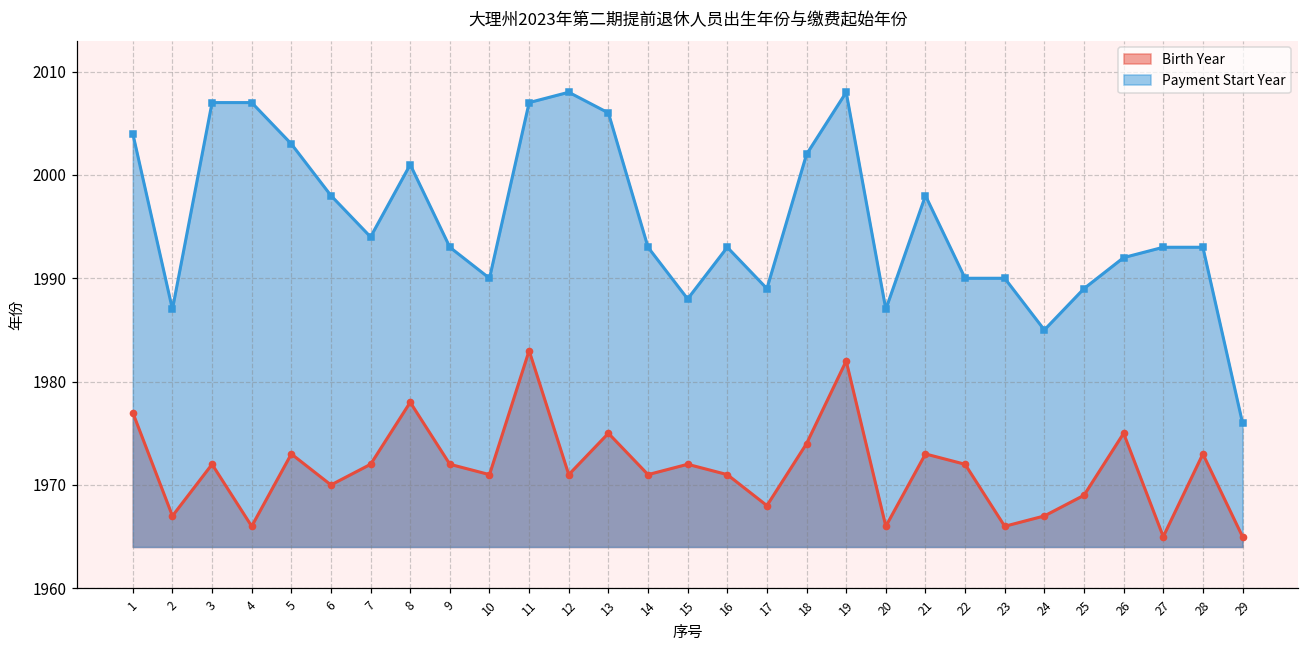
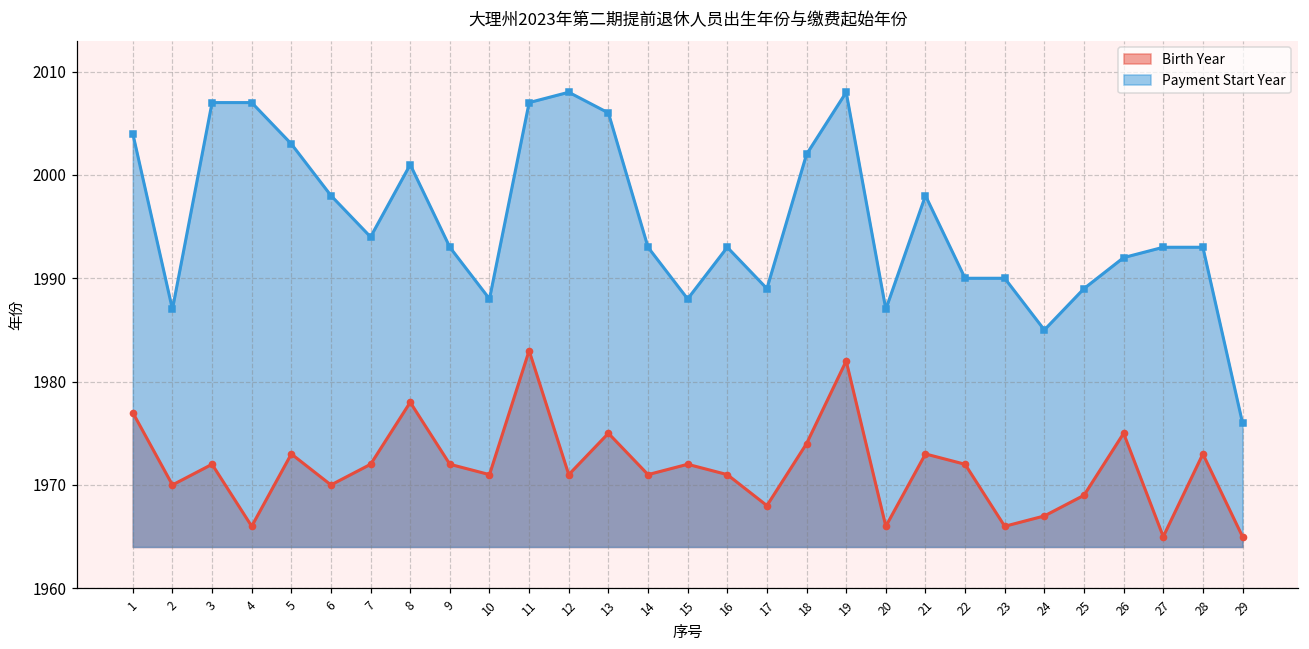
  {
    "Birth Year": {
      "1": 1977,
-     "2": 1967,
+     "2": 1970,
      "3": 1972,
      "4": 1966,
      "5": 1973,
      "6": 1970,
      "7": 1972,
      "8": 1978,
      "9": 1972,
      "10": 1971,
      "11": 1983,
      "12": 1971,
      "13": 1975,
      "14": 1971,
      "15": 1972,
      "16": 1971,
      "17": 1968,
      "18": 1974,
      "19": 1982,
      "20": 1966,
      "21": 1973,
      "22": 1972,
      "23": 1966,
      "24": 1967,
      "25": 1969,
      "26": 1975,
      "27": 1965,
      "28": 1973,
      "29": 1965
    },
    "Payment Start Year": {
      "1": 2004,
      "2": 1987,
      "3": 2007,
      "4": 2007,
      "5": 2003,
      "6": 1998,
      "7": 1994,
      "8": 2001,
      "9": 1993,
-     "10": 1990,
+     "10": 1988,
      "11": 2007,
      "12": 2008,
      "13": 2006,
      "14": 1993,
      "15": 1988,
      "16": 1993,
      "17": 1989,
      "18": 2002,
      "19": 2008,
      "20": 1987,
      "21": 1998,
      "22": 1990,
      "23": 1990,
      "24": 1985,
      "25": 1989,
      "26": 1992,
      "27": 1993,
      "28": 1993,
      "29": 1976
    }
  }
